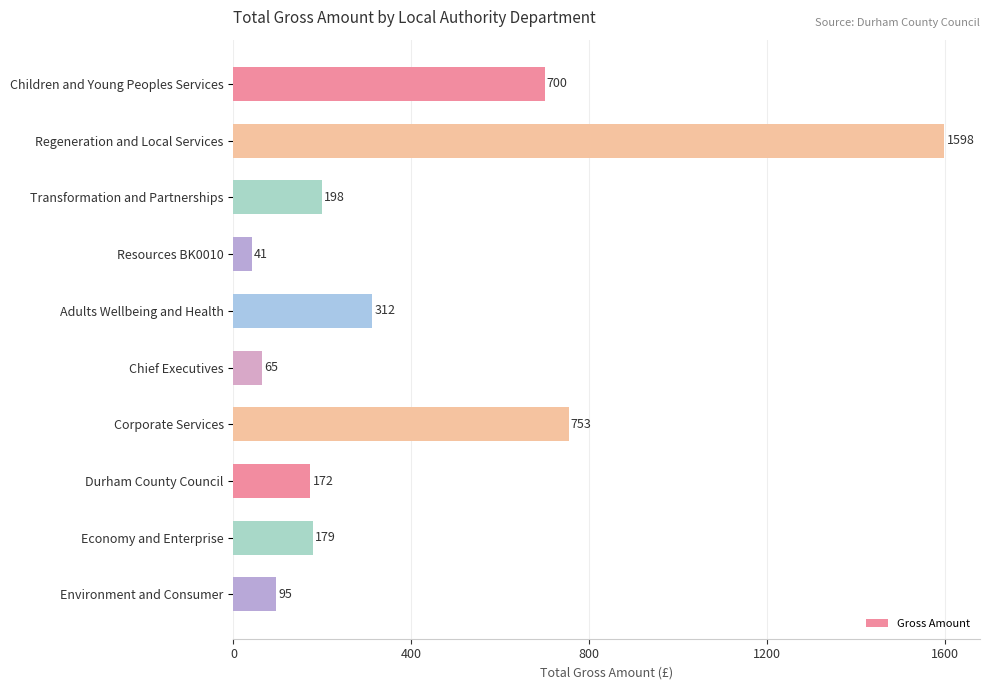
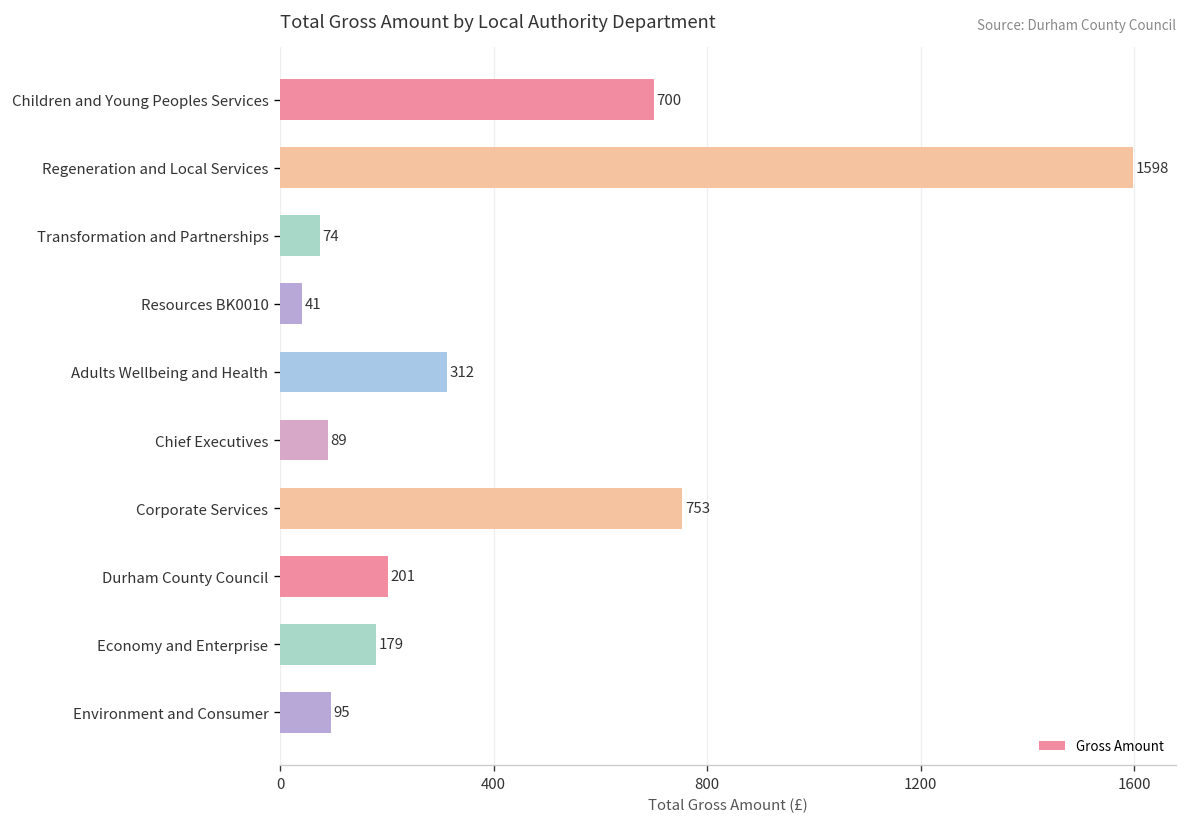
  {
    "Children and Young Peoples Services": 700,
    "Regeneration and Local Services": 1598,
-   "Transformation and Partnerships": 198,
+   "Transformation and Partnerships": 74,
    "Resources BK0010": 41,
    "Adults Wellbeing and Health": 312,
-   "Chief Executives": 65,
+   "Chief Executives": 89,
    "Corporate Services": 753,
-   "Durham County Council": 172,
+   "Durham County Council": 201,
    "Economy and Enterprise": 179,
    "Environment and Consumer": 95
  }
